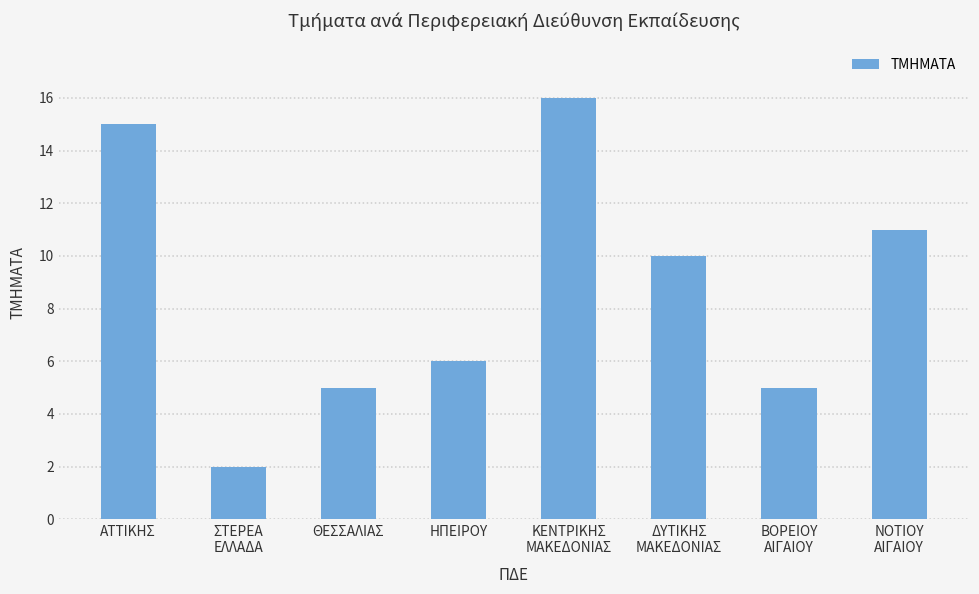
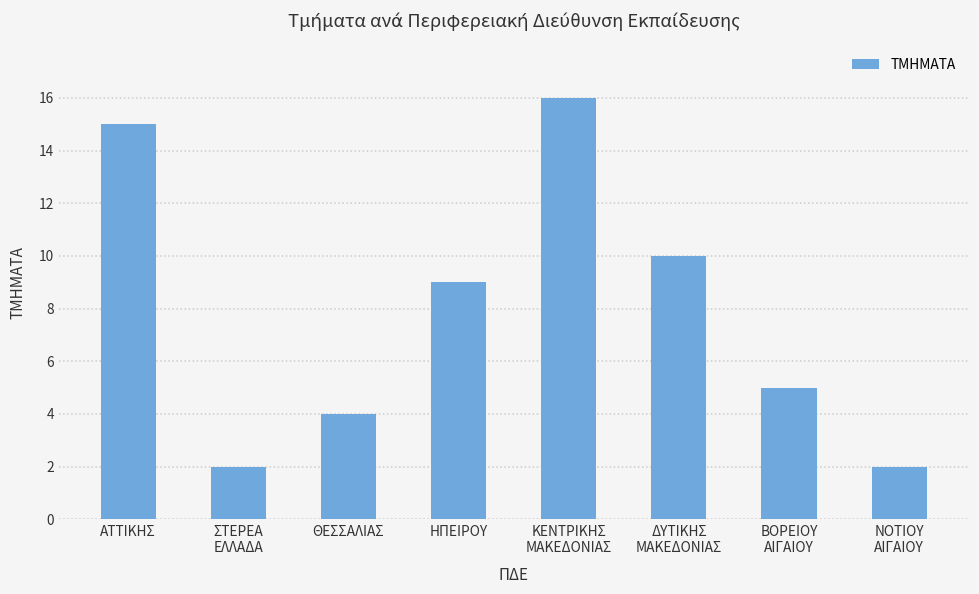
  {
    "ΑΤΤΙΚΗΣ": 15,
    "ΣΤΕΡΕΑ ΕΛΛΑΔΑ": 2,
-   "ΘΕΣΣΑΛΙΑΣ": 5,
-   "ΗΠΕΙΡΟΥ": 6,
+   "ΘΕΣΣΑΛΙΑΣ": 4,
+   "ΗΠΕΙΡΟΥ": 9,
    "ΚΕΝΤΡΙΚΗΣ ΜΑΚΕΔΟΝΙΑΣ": 16,
    "ΔΥΤΙΚΗΣ ΜΑΚΕΔΟΝΙΑΣ": 10,
    "ΒΟΡΕΙΟΥ ΑΙΓΑΙΟΥ": 5,
-   "ΝΟΤΙΟΥ ΑΙΓΑΙΟΥ": 11
+   "ΝΟΤΙΟΥ ΑΙΓΑΙΟΥ": 2
  }
